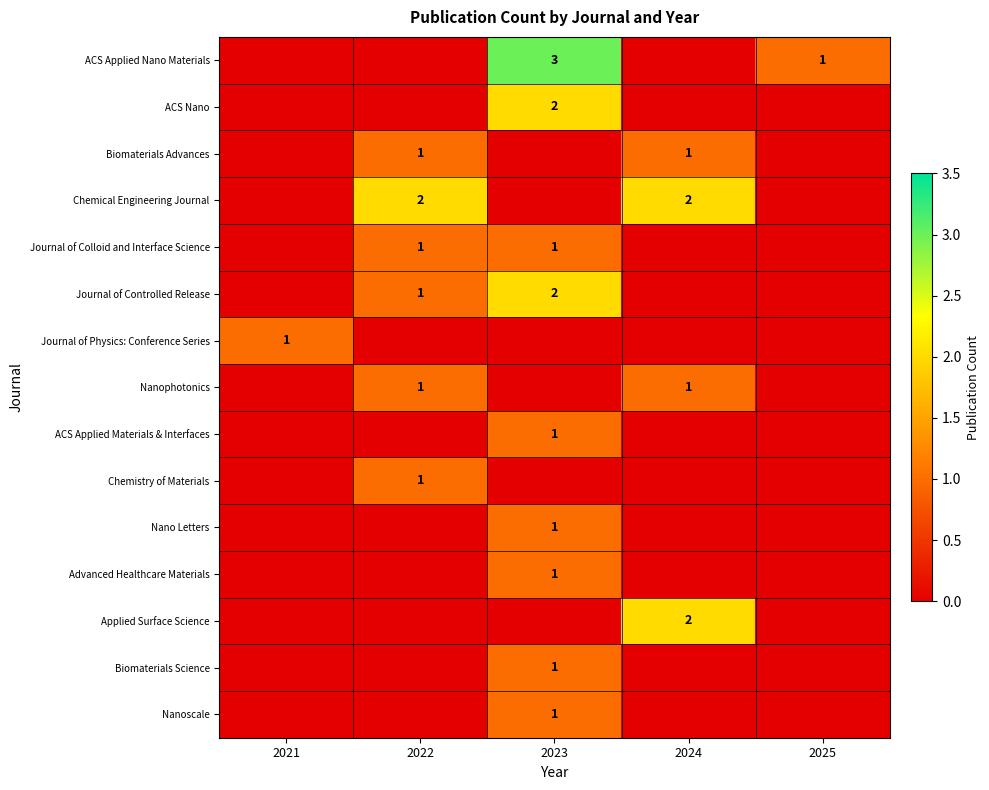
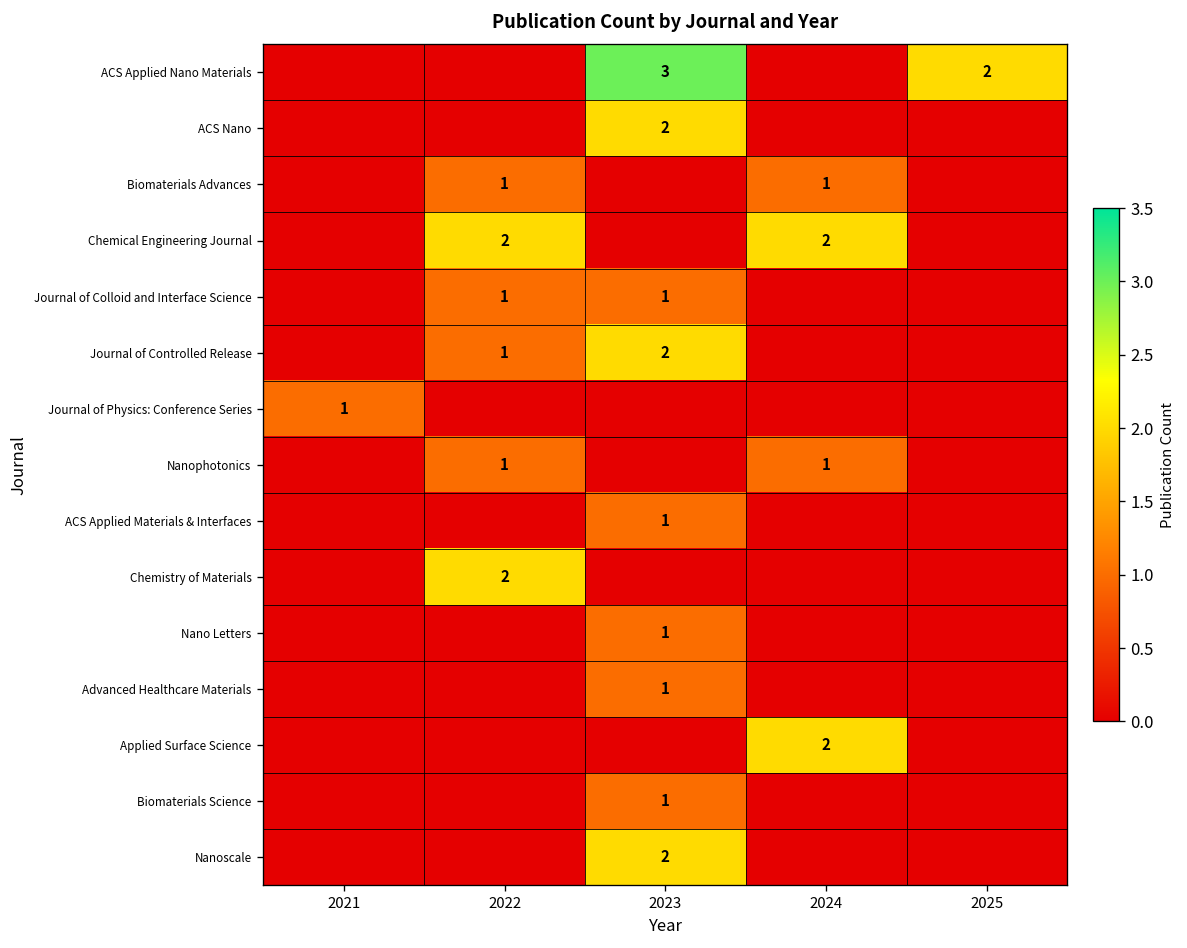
  {
    "ACS Applied Nano Materials": {
      "2023": 3,
-     "2025": 1
+     "2025": 2
    },
    "ACS Nano": {
      "2023": 2
    },
    "Biomaterials Advances": {
      "2022": 1,
      "2024": 1
    },
    "Chemical Engineering Journal": {
      "2022": 2,
      "2024": 2
    },
    "Journal of Colloid and Interface Science": {
      "2022": 1,
      "2023": 1
    },
    "Journal of Controlled Release": {
      "2022": 1,
      "2023": 2
    },
    "Journal of Physics: Conference Series": {
      "2021": 1
    },
    "Nanophotonics": {
      "2022": 1,
      "2024": 1
    },
    "ACS Applied Materials & Interfaces": {
      "2023": 1
    },
    "Chemistry of Materials": {
-     "2022": 1
+     "2022": 2
    },
    "Nano Letters": {
      "2023": 1
    },
    "Advanced Healthcare Materials": {
      "2023": 1
    },
    "Applied Surface Science": {
      "2024": 2
    },
    "Biomaterials Science": {
      "2023": 1
    },
    "Nanoscale": {
-     "2023": 1
+     "2023": 2
    }
  }
